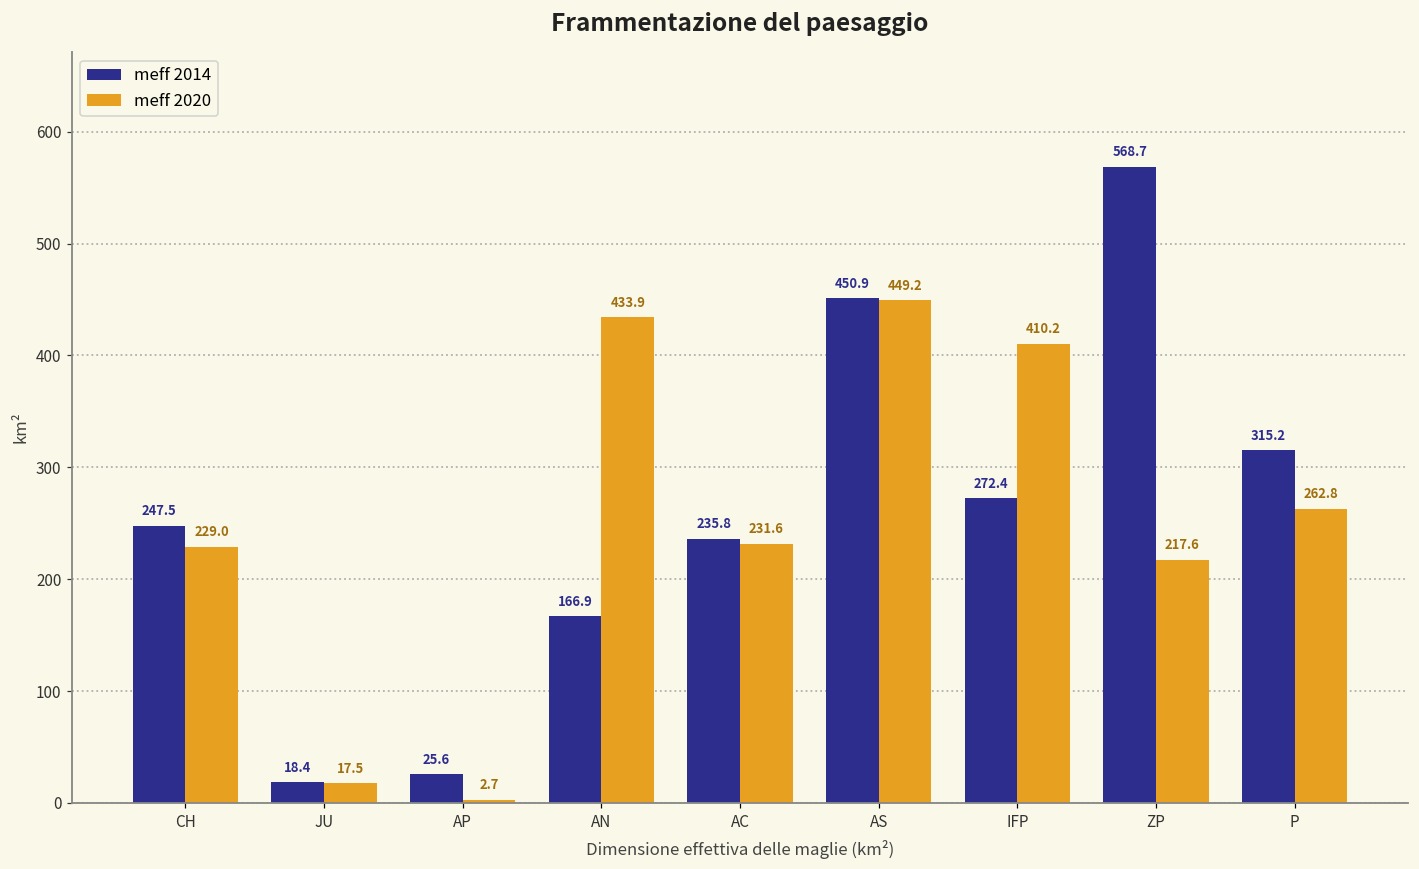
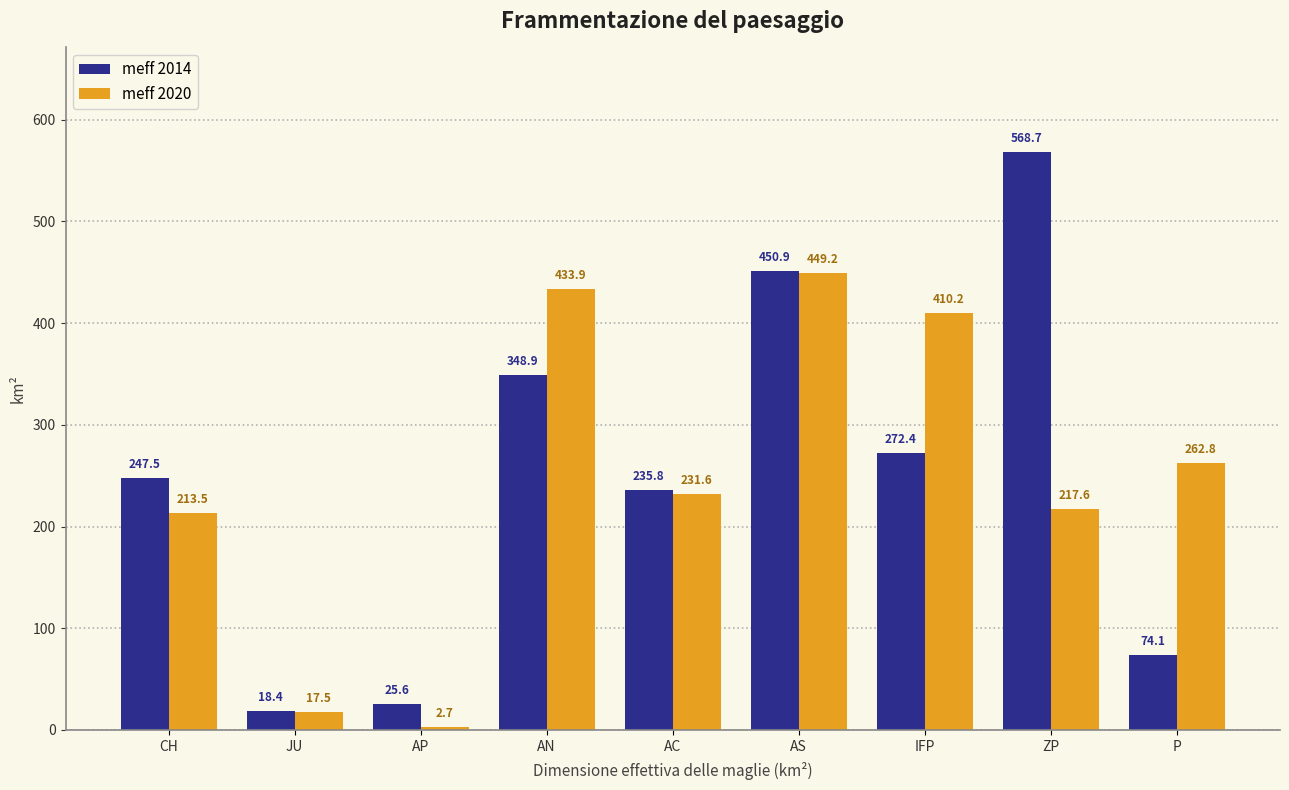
  {
    "meff 2014": {
      "CH": 247.5,
      "JU": 18.4,
      "AP": 25.6,
-     "AN": 166.9,
+     "AN": 348.9,
      "AC": 235.8,
      "AS": 450.9,
      "IFP": 272.4,
      "ZP": 568.7,
-     "P": 315.2
+     "P": 74.1
    },
    "meff 2020": {
-     "CH": 229.0,
+     "CH": 213.5,
      "JU": 17.5,
      "AP": 2.7,
      "AN": 433.9,
      "AC": 231.6,
      "AS": 449.2,
      "IFP": 410.2,
      "ZP": 217.6,
      "P": 262.8
    }
  }
